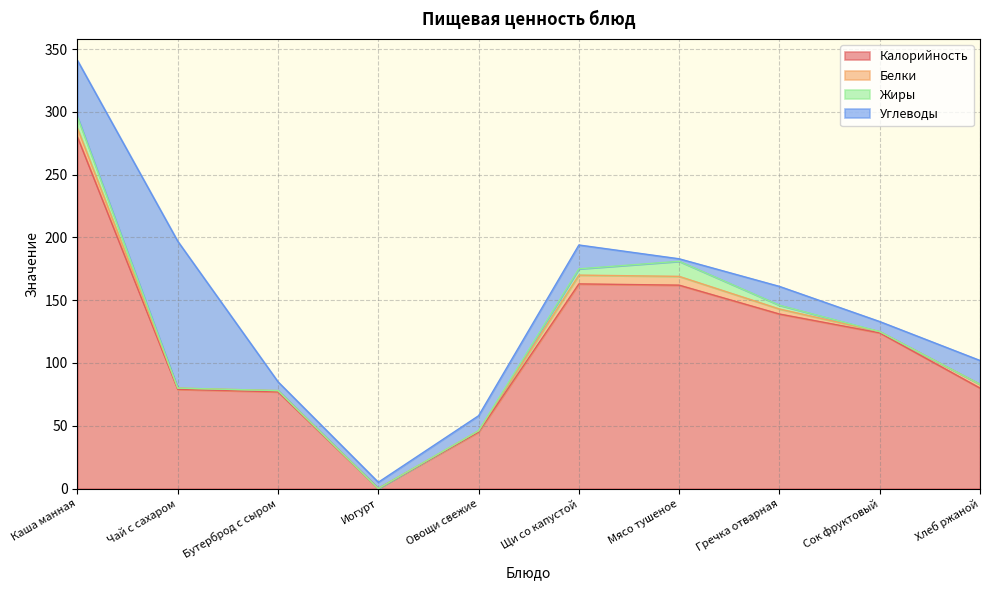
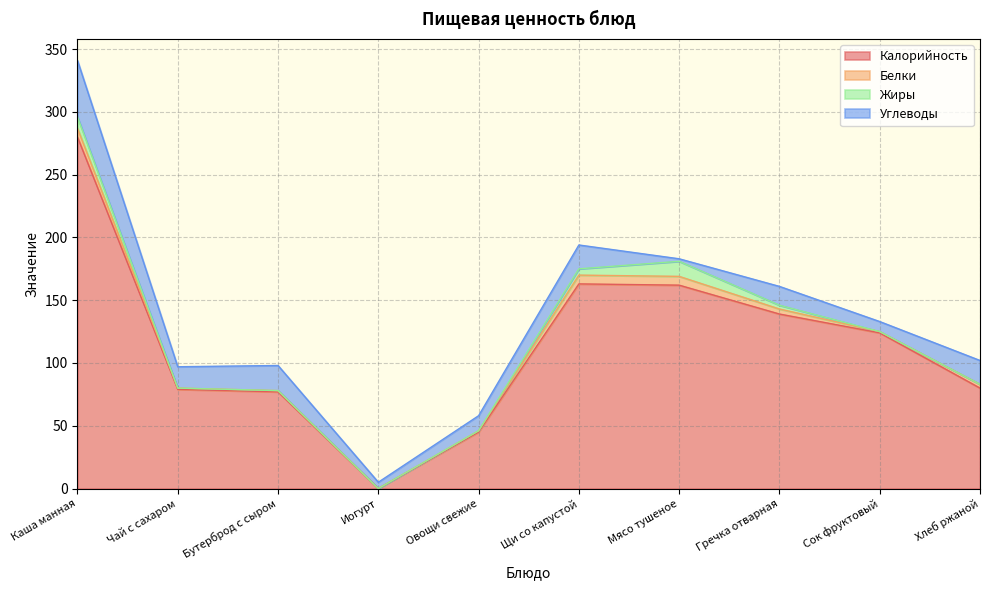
  {
    "Калорийность": {
      "Каша манная": 280,
      "Щи со капустой": 163,
      "Мясо тушеное": 162,
      "Гречка отварная": 139,
      "Хлеб ржаной": 80
    },
    "Белки": {
      "Каша манная": 7,
      "Щи со капустой": 7,
      "Мясо тушеное": 7,
      "Гречка отварная": 4
    },
    "Жиры": {
      "Каша манная": 9,
      "Щи со капустой": 5,
      "Гречка отварная": 3
    },
    "Углеводы": {
      "Каша манная": 45,
-     "Чай с сахаром": 117,
-     "Бутерброд с сыром": 7,
+     "Чай с сахаром": 17,
+     "Бутерброд с сыром": 20,
      "Иогурт": 5,
      "Овощи свежие": 12,
      "Щи со капустой": 19,
      "Гречка отварная": 15,
      "Сок фруктовый": 8,
      "Хлеб ржаной": 19
    }
  }
